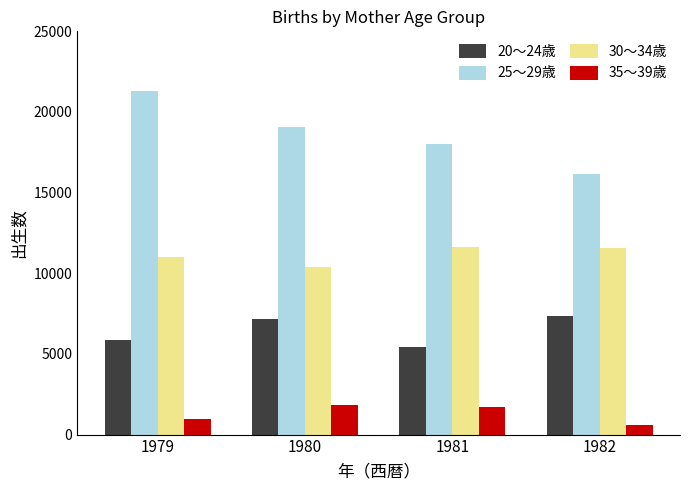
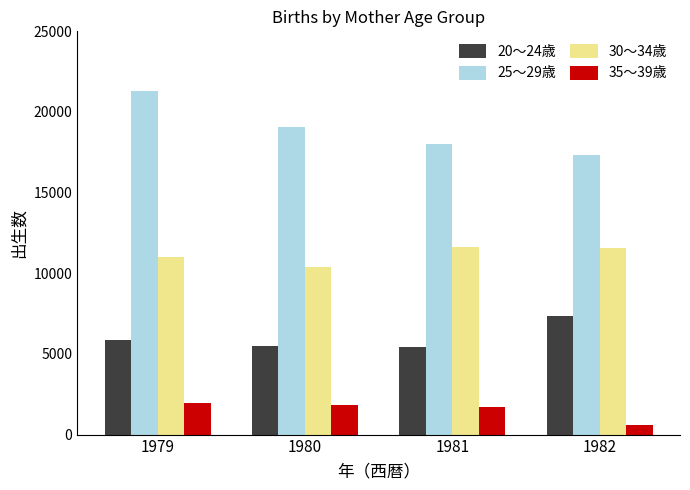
  {
    "20～24歳": {
      "1979": 5900,
-     "1980": 7200,
+     "1980": 5500,
      "1981": 5400,
      "1982": 7400
    },
    "25～29歳": {
      "1979": 21300,
      "1980": 19100,
      "1981": 18000,
-     "1982": 16200
+     "1982": 17300
    },
    "30～34歳": {
      "1979": 11000,
      "1980": 10400,
      "1981": 11600,
      "1982": 11600
    },
    "35～39歳": {
-     "1979": 1000,
+     "1979": 2000,
      "1980": 1800,
      "1981": 1700,
      "1982": 600
    }
  }
